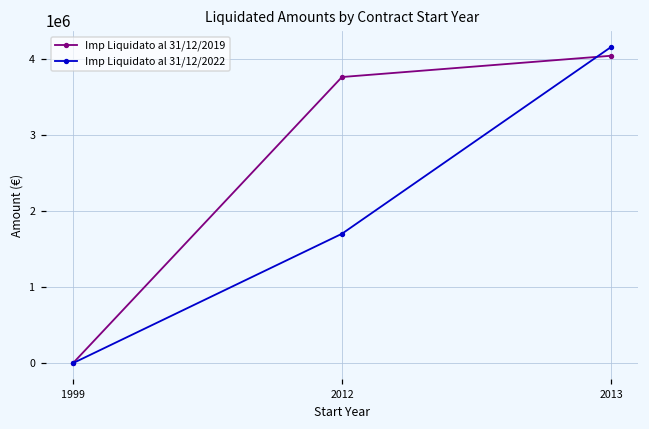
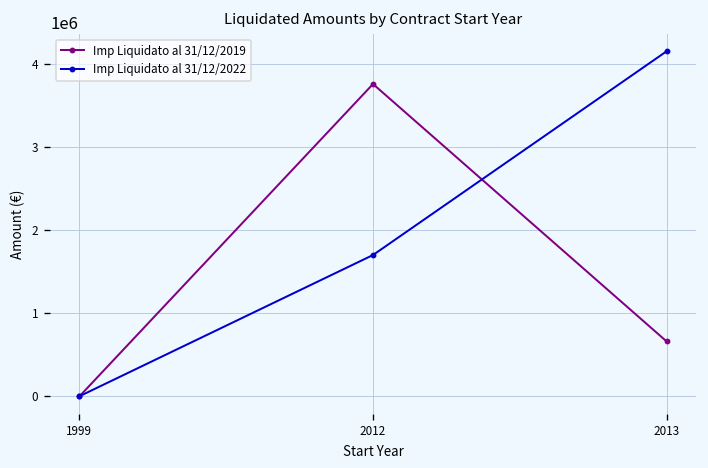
  {
    "Imp Liquidato al 31/12/2019": {
      "2012": 3800000,
-     "2013": 4000000
+     "2013": 700000
    },
    "Imp Liquidato al 31/12/2022": {
      "2012": 1700000,
      "2013": 4200000
    }
  }
